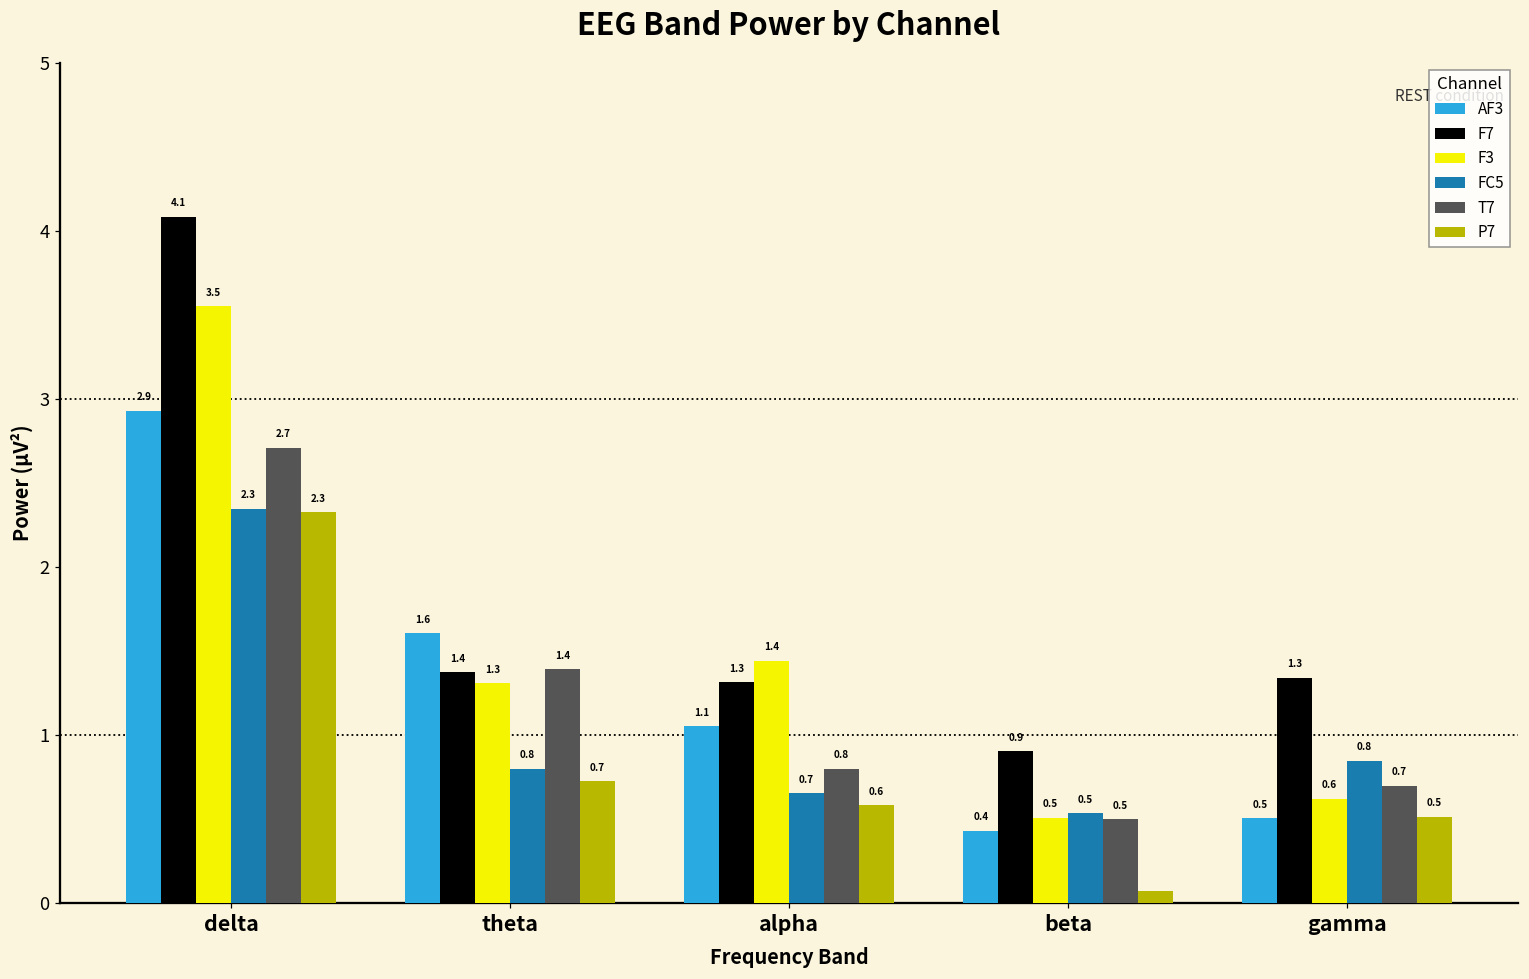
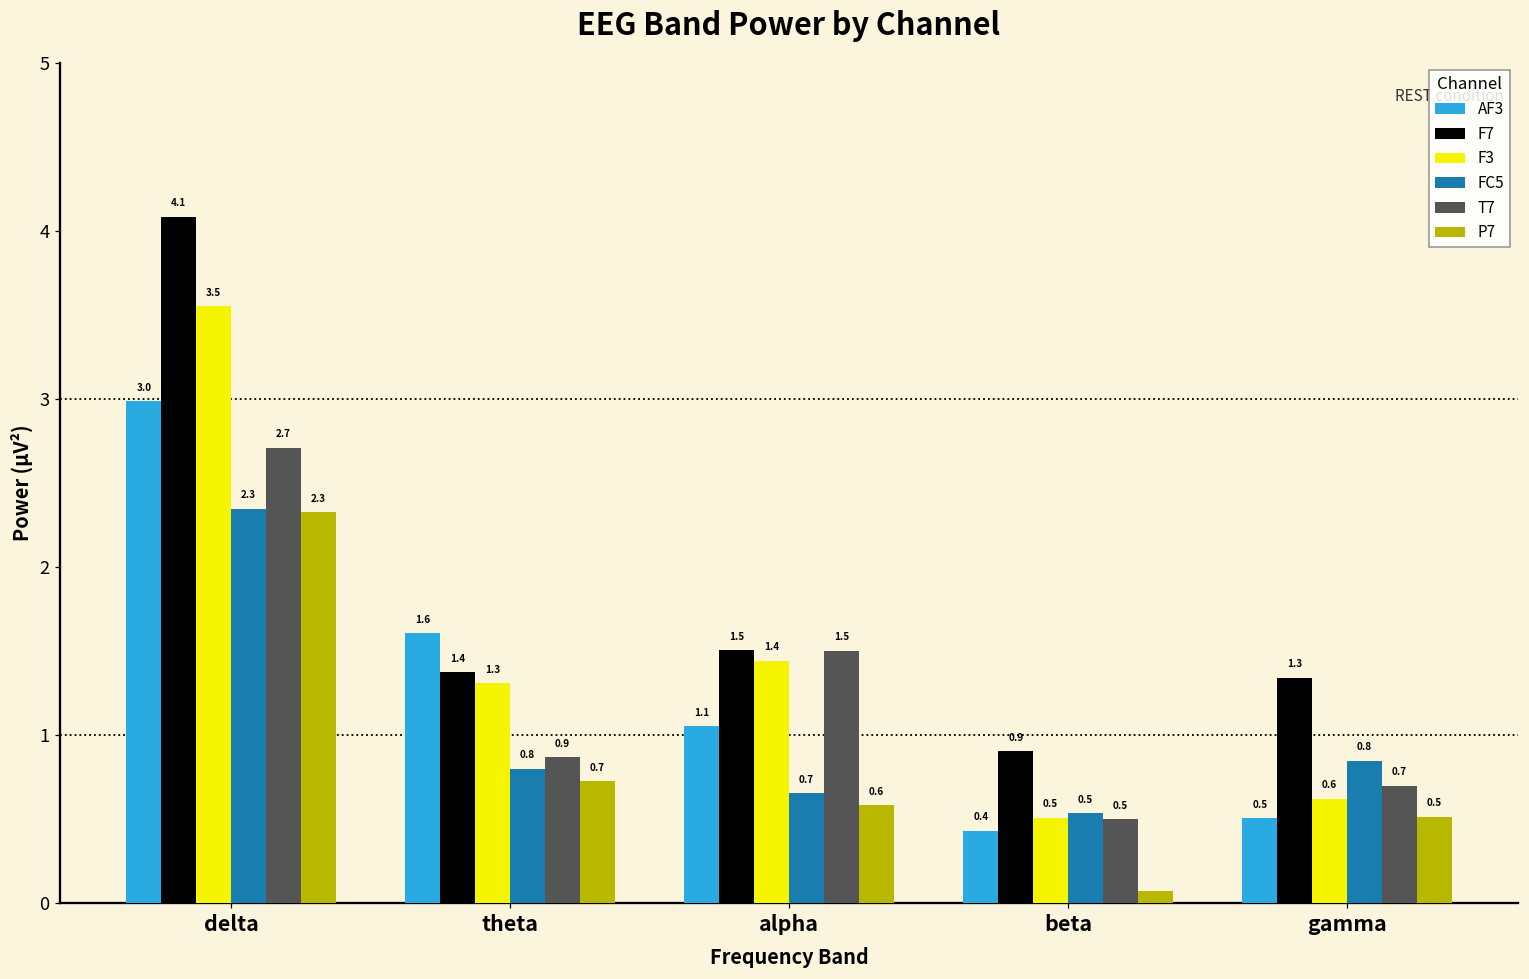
  {
    "AF3": {
-     "delta": 2.9,
+     "delta": 3.0,
      "theta": 1.6,
      "alpha": 1.1,
      "beta": 0.4,
      "gamma": 0.5
    },
    "F7": {
      "delta": 4.1,
      "theta": 1.4,
-     "alpha": 1.3,
+     "alpha": 1.5,
      "beta": 0.9,
      "gamma": 1.3
    },
    "F3": {
      "delta": 3.5,
      "theta": 1.3,
      "alpha": 1.4,
      "beta": 0.5,
      "gamma": 0.6
    },
    "FC5": {
      "delta": 2.3,
      "theta": 0.8,
      "alpha": 0.7,
      "beta": 0.5,
      "gamma": 0.8
    },
    "T7": {
      "delta": 2.7,
-     "theta": 1.4,
-     "alpha": 0.8,
+     "theta": 0.9,
+     "alpha": 1.5,
      "beta": 0.5,
      "gamma": 0.7
    },
    "P7": {
      "delta": 2.3,
      "theta": 0.7,
      "alpha": 0.6,
      "gamma": 0.5
    }
  }
